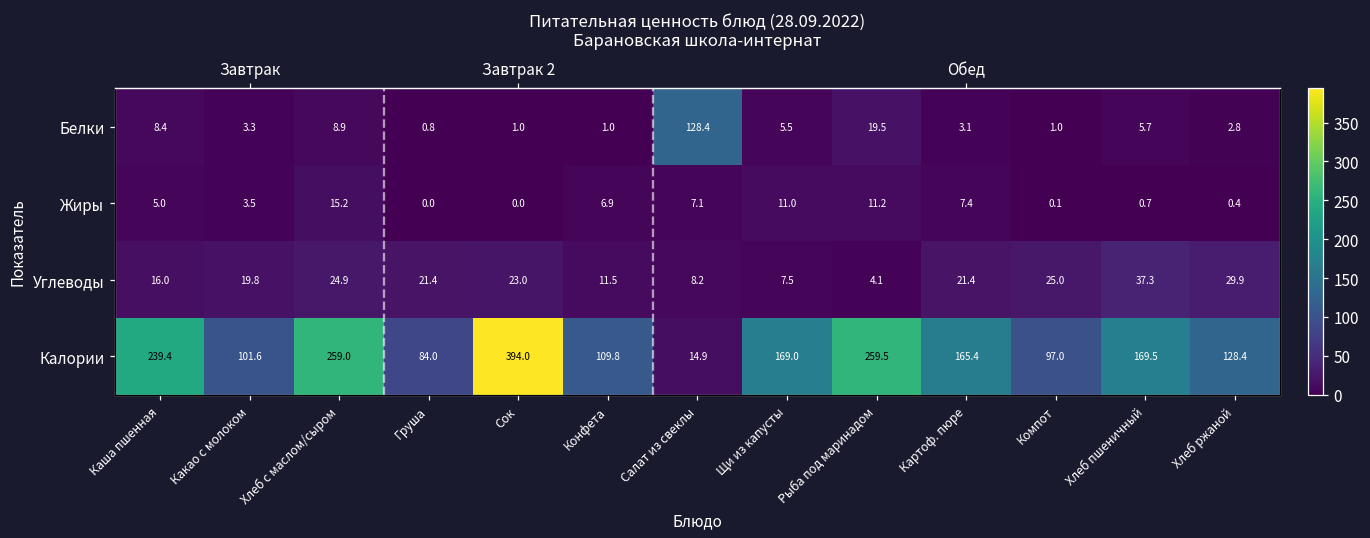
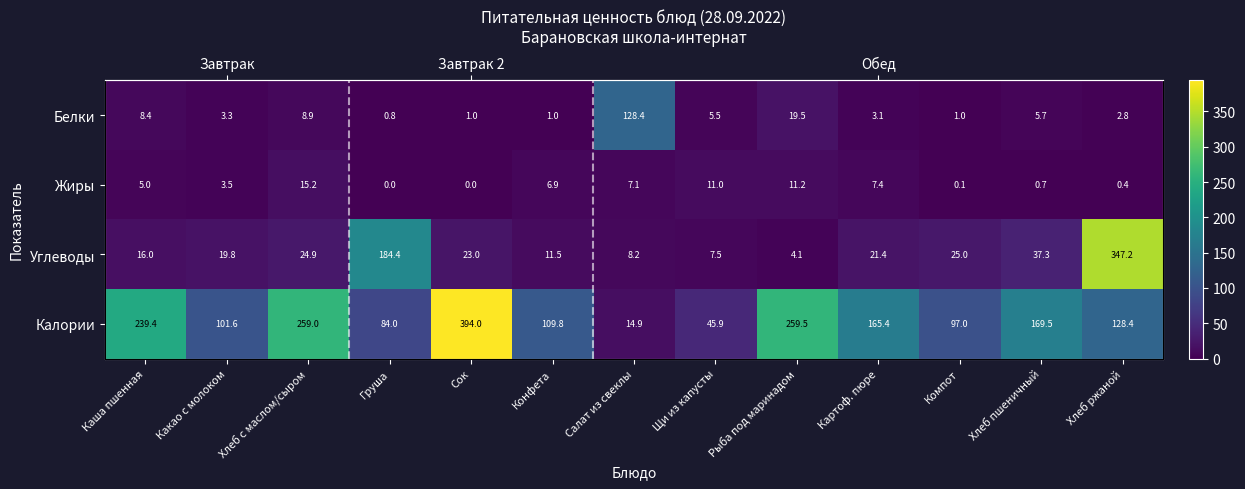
  {
    "Белки": {
      "Каша пшенная": 8.4,
      "Какао с молоком": 3.3,
      "Хлеб с маслом/сыром": 8.9,
      "Груша": 0.8,
      "Сок": 1.0,
      "Конфета": 1.0,
      "Салат из свеклы": 128.4,
      "Щи из капусты": 5.5,
      "Рыба под маринадом": 19.5,
      "Картоф. пюре": 3.1,
      "Компот": 1.0,
      "Хлеб пшеничный": 5.7,
      "Хлеб ржаной": 2.8
    },
    "Жиры": {
      "Каша пшенная": 5.0,
      "Какао с молоком": 3.5,
      "Хлеб с маслом/сыром": 15.2,
      "Груша": 0.0,
      "Сок": 0.0,
      "Конфета": 6.9,
      "Салат из свеклы": 7.1,
      "Щи из капусты": 11.0,
      "Рыба под маринадом": 11.2,
      "Картоф. пюре": 7.4,
      "Компот": 0.1,
      "Хлеб пшеничный": 0.7,
      "Хлеб ржаной": 0.4
    },
    "Углеводы": {
      "Каша пшенная": 16.0,
      "Какао с молоком": 19.8,
      "Хлеб с маслом/сыром": 24.9,
-     "Груша": 21.4,
+     "Груша": 184.4,
      "Сок": 23.0,
      "Конфета": 11.5,
      "Салат из свеклы": 8.2,
      "Щи из капусты": 7.5,
      "Рыба под маринадом": 4.1,
      "Картоф. пюре": 21.4,
      "Компот": 25.0,
      "Хлеб пшеничный": 37.3,
-     "Хлеб ржаной": 29.9
+     "Хлеб ржаной": 347.2
    },
    "Калории": {
      "Каша пшенная": 239.4,
      "Какао с молоком": 101.6,
      "Хлеб с маслом/сыром": 259.0,
      "Груша": 84.0,
      "Сок": 394.0,
      "Конфета": 109.8,
      "Салат из свеклы": 14.9,
-     "Щи из капусты": 169.0,
+     "Щи из капусты": 45.9,
      "Рыба под маринадом": 259.5,
      "Картоф. пюре": 165.4,
      "Компот": 97.0,
      "Хлеб пшеничный": 169.5,
      "Хлеб ржаной": 128.4
    }
  }
